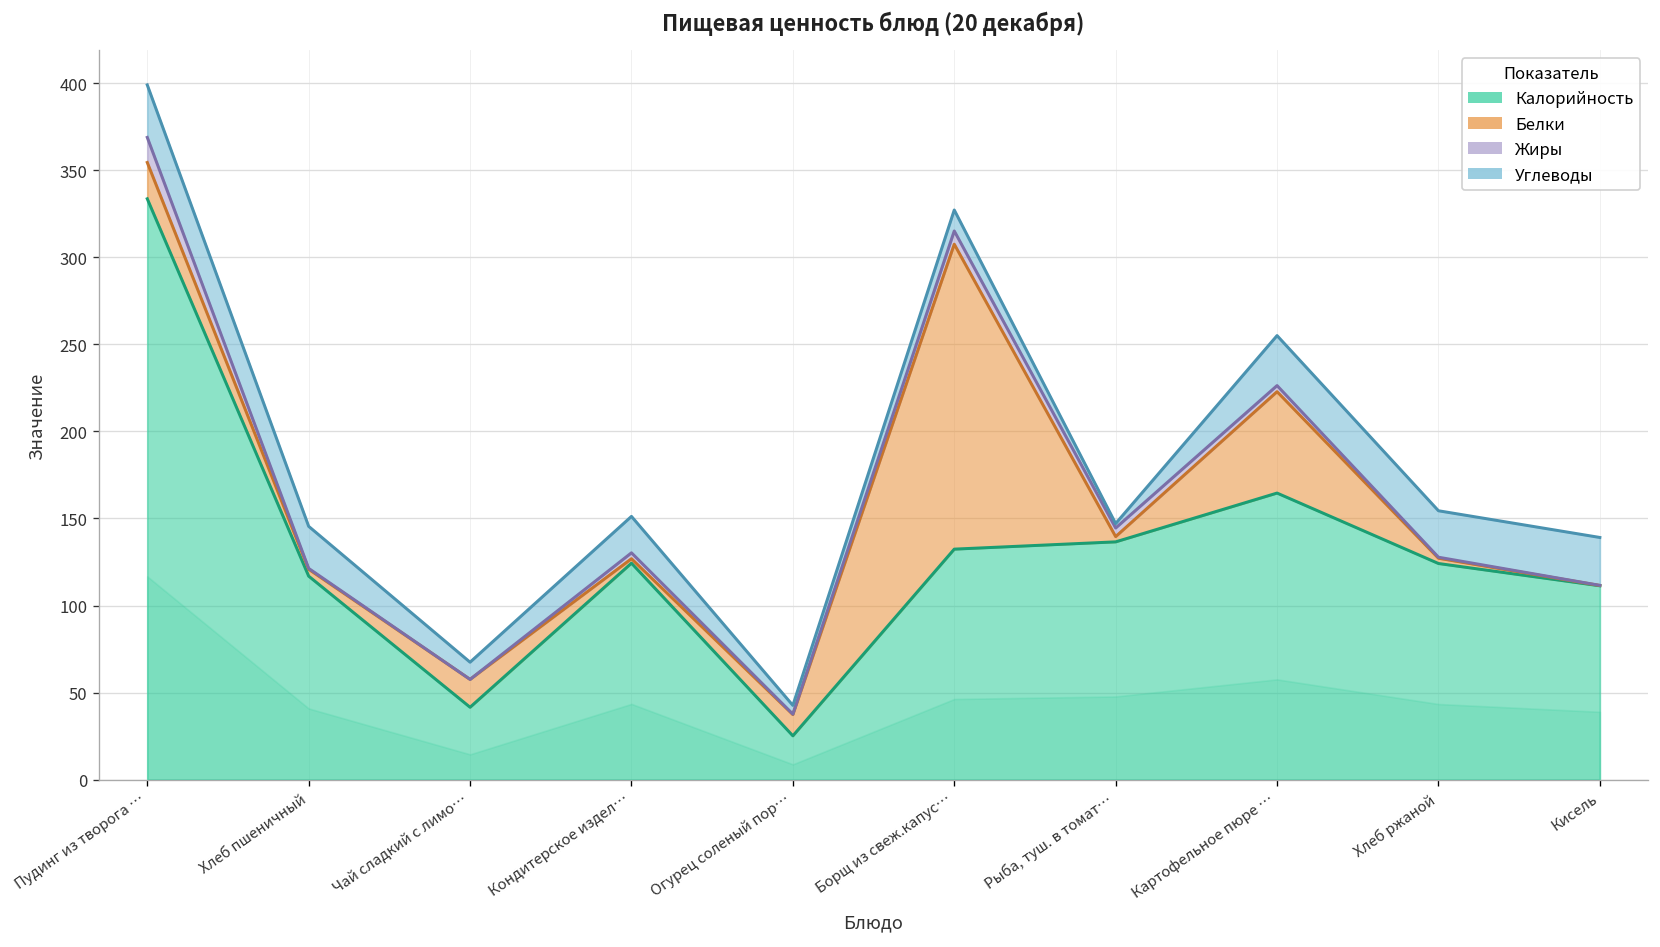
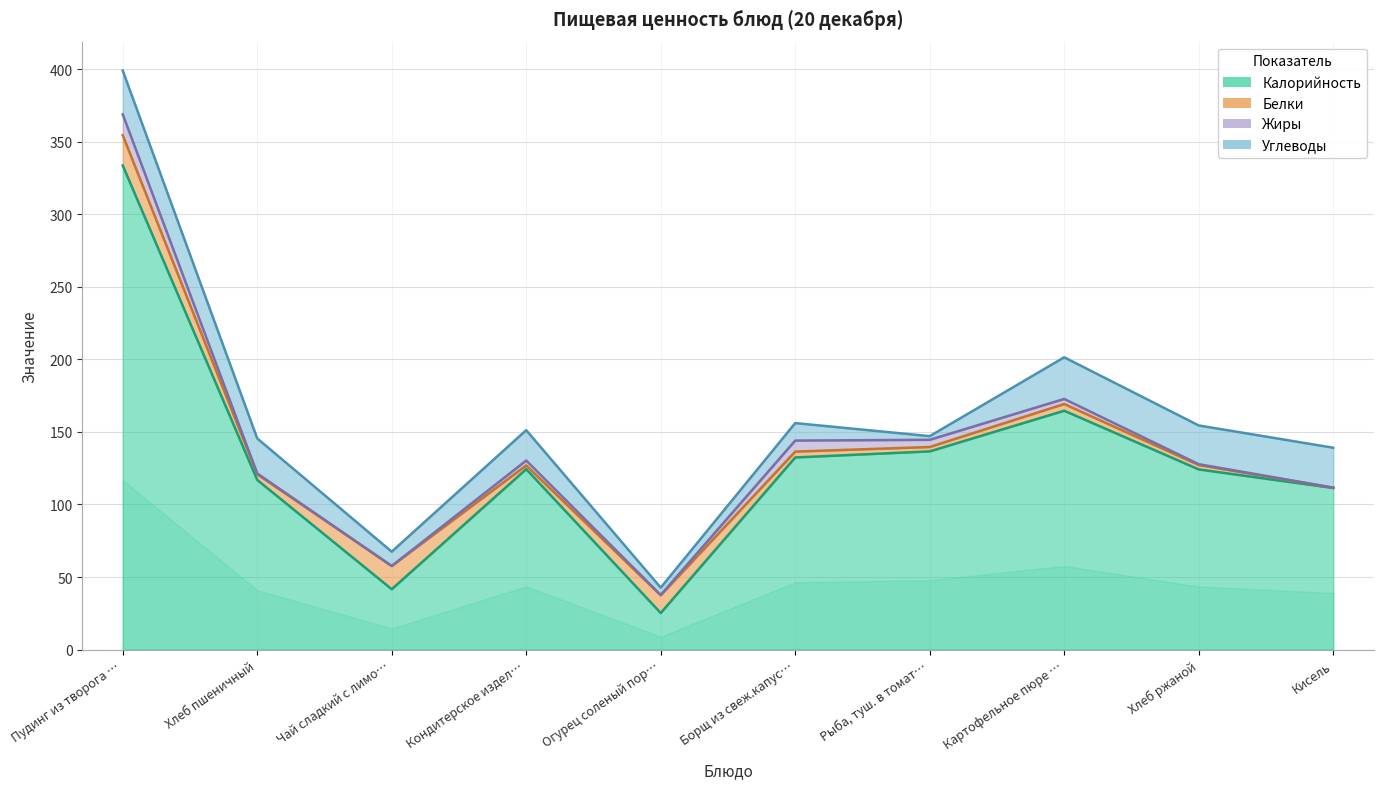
  {
    "Белки": {
      "Пудинг из творога …": 21,
      "Кондитерское издел…": 3,
-     "Борщ из свеж.капус…": 175,
+     "Борщ из свеж.капус…": 4,
      "Рыба, туш. в томат…": 3,
-     "Картофельное пюре …": 58
+     "Картофельное пюре …": 5
    }
  }
